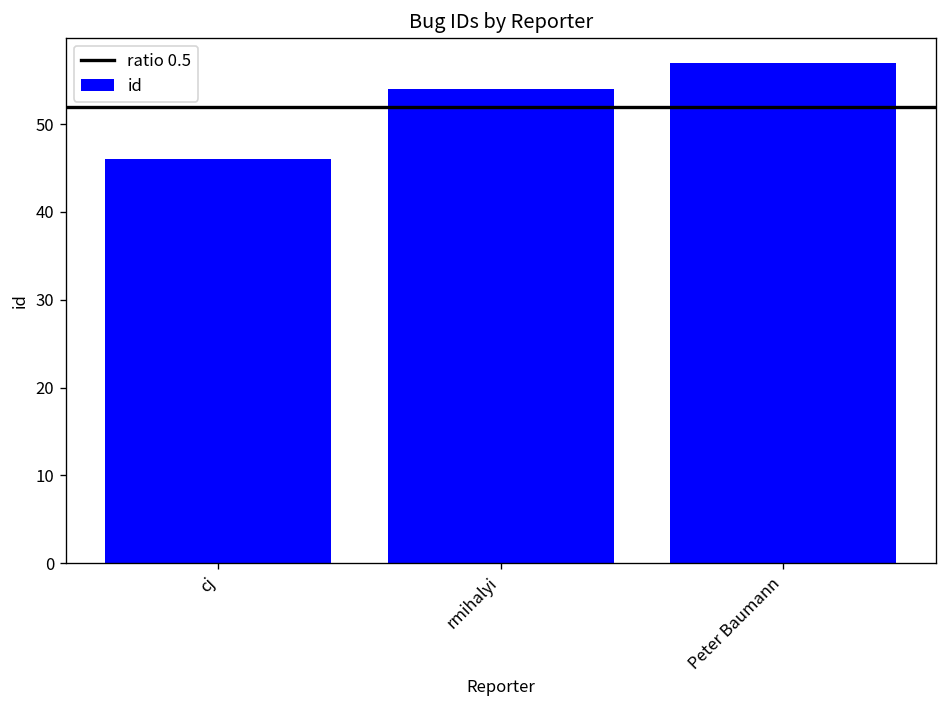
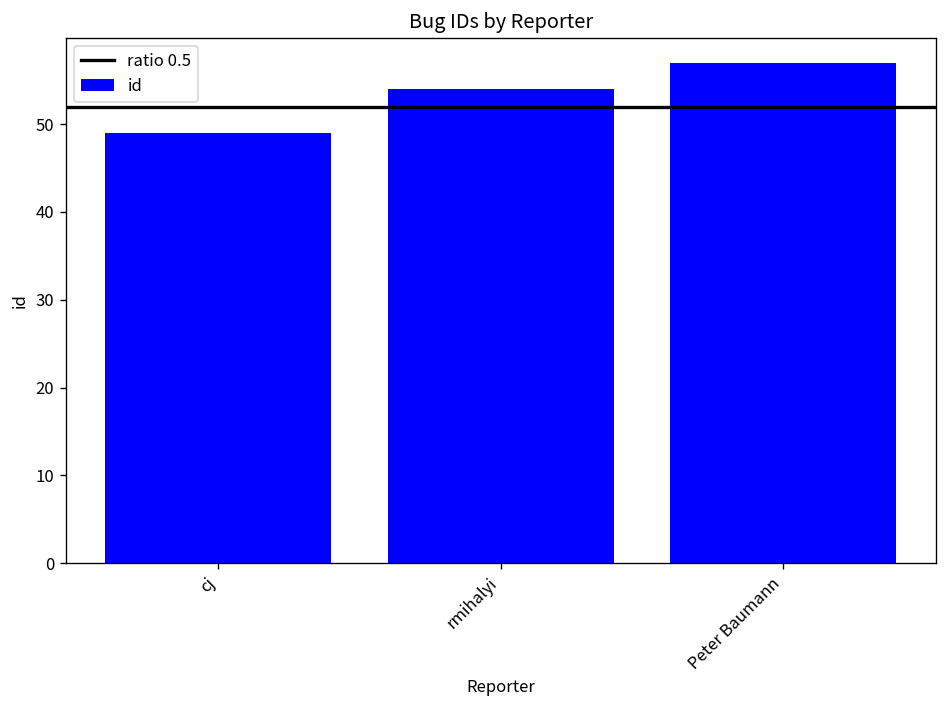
  {
-   "cj": 46,
+   "cj": 49,
    "rmihalyi": 54,
    "Peter Baumann": 57
  }
